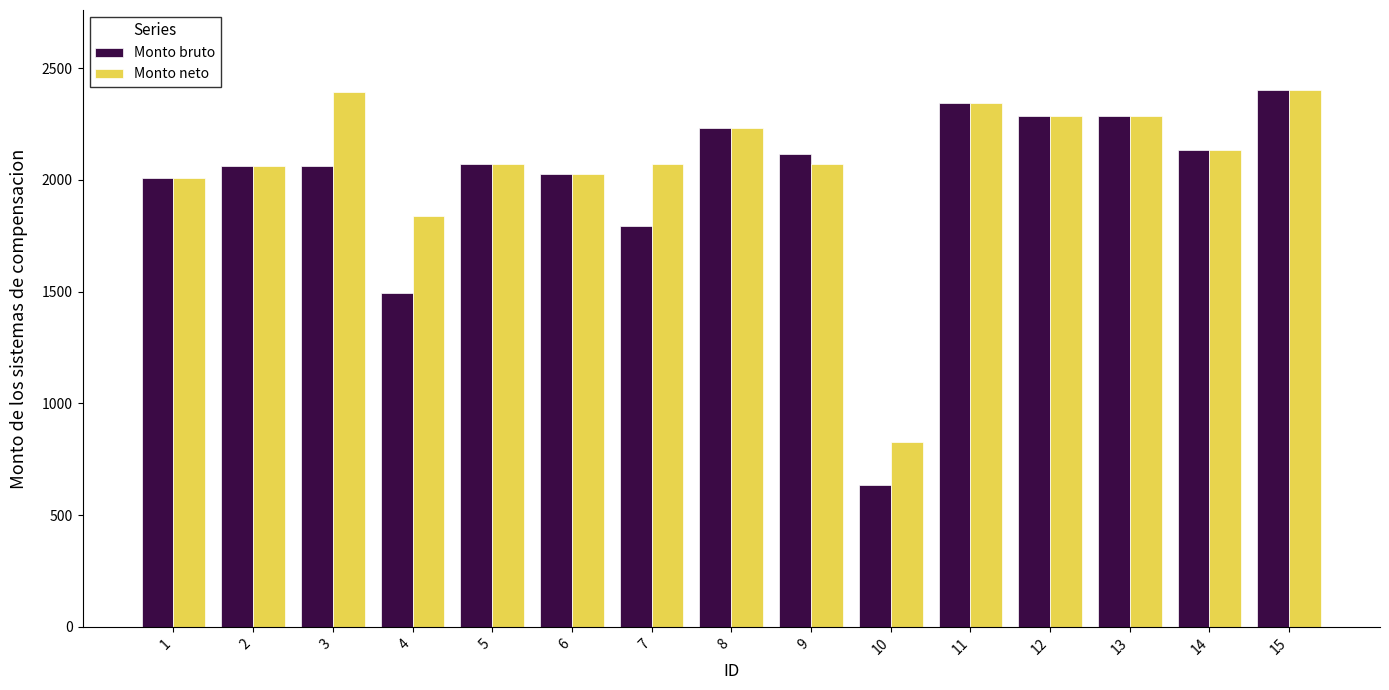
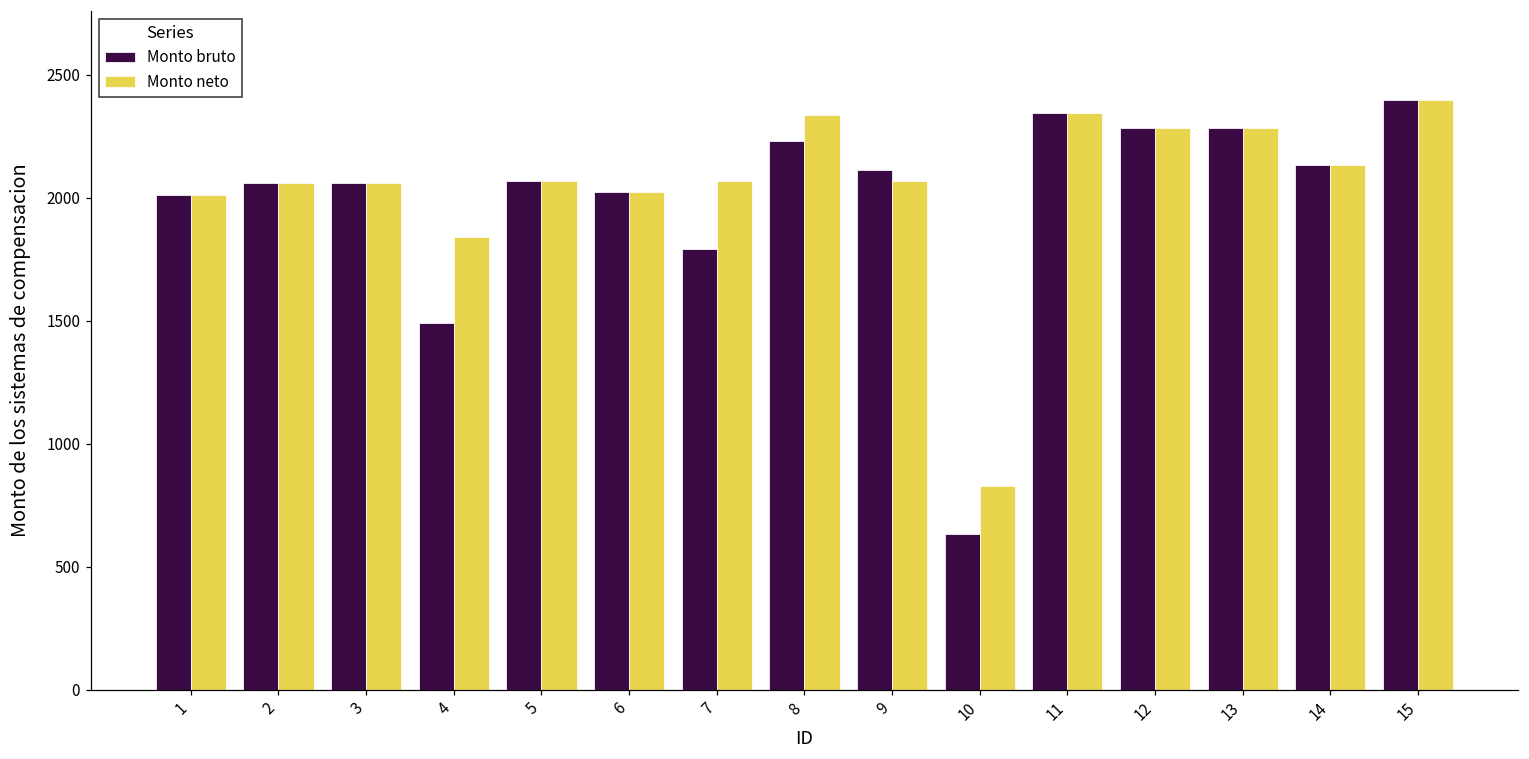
  {
    "Monto bruto": {
      "1": 2010,
      "2": 2060,
      "3": 2060,
      "4": 1490,
      "5": 2070,
      "6": 2030,
      "7": 1790,
      "8": 2230,
      "9": 2110,
      "10": 630,
      "11": 2350,
      "12": 2290,
      "13": 2290,
      "14": 2140,
      "15": 2400
    },
    "Monto neto": {
      "1": 2010,
      "2": 2060,
-     "3": 2390,
+     "3": 2060,
      "4": 1840,
      "5": 2070,
      "6": 2030,
      "7": 2070,
-     "8": 2230,
+     "8": 2340,
      "9": 2070,
      "10": 830,
      "11": 2350,
      "12": 2290,
      "13": 2290,
      "14": 2140,
      "15": 2400
    }
  }
